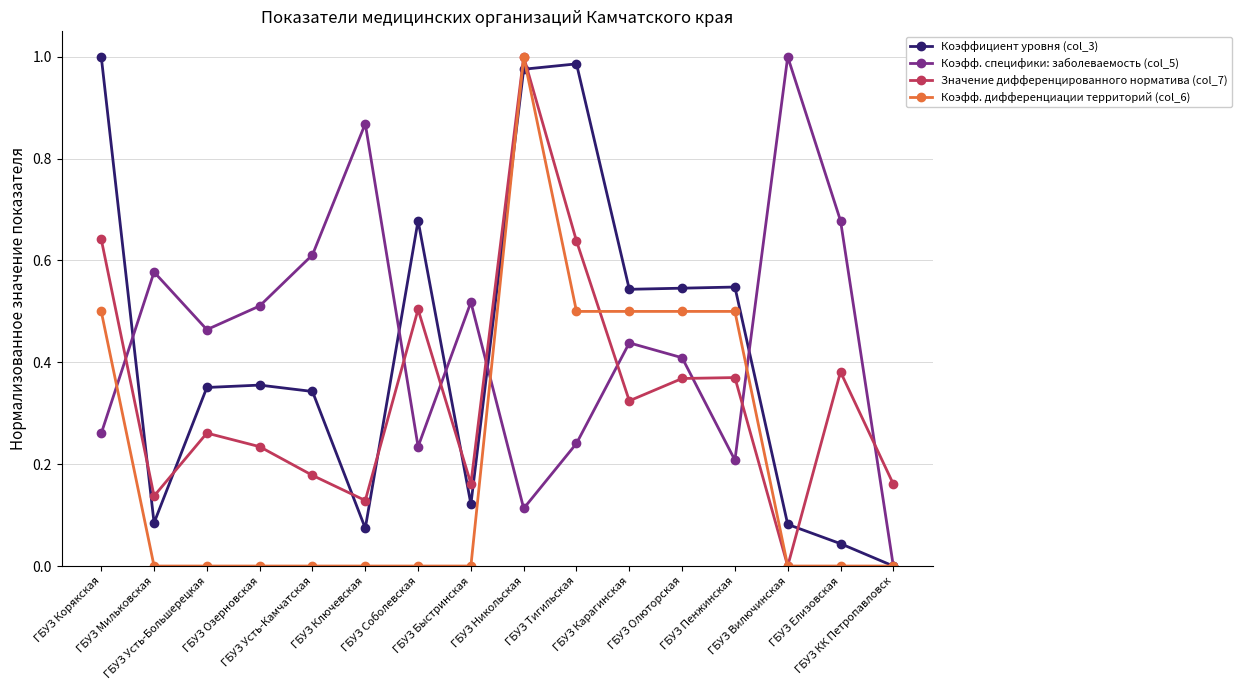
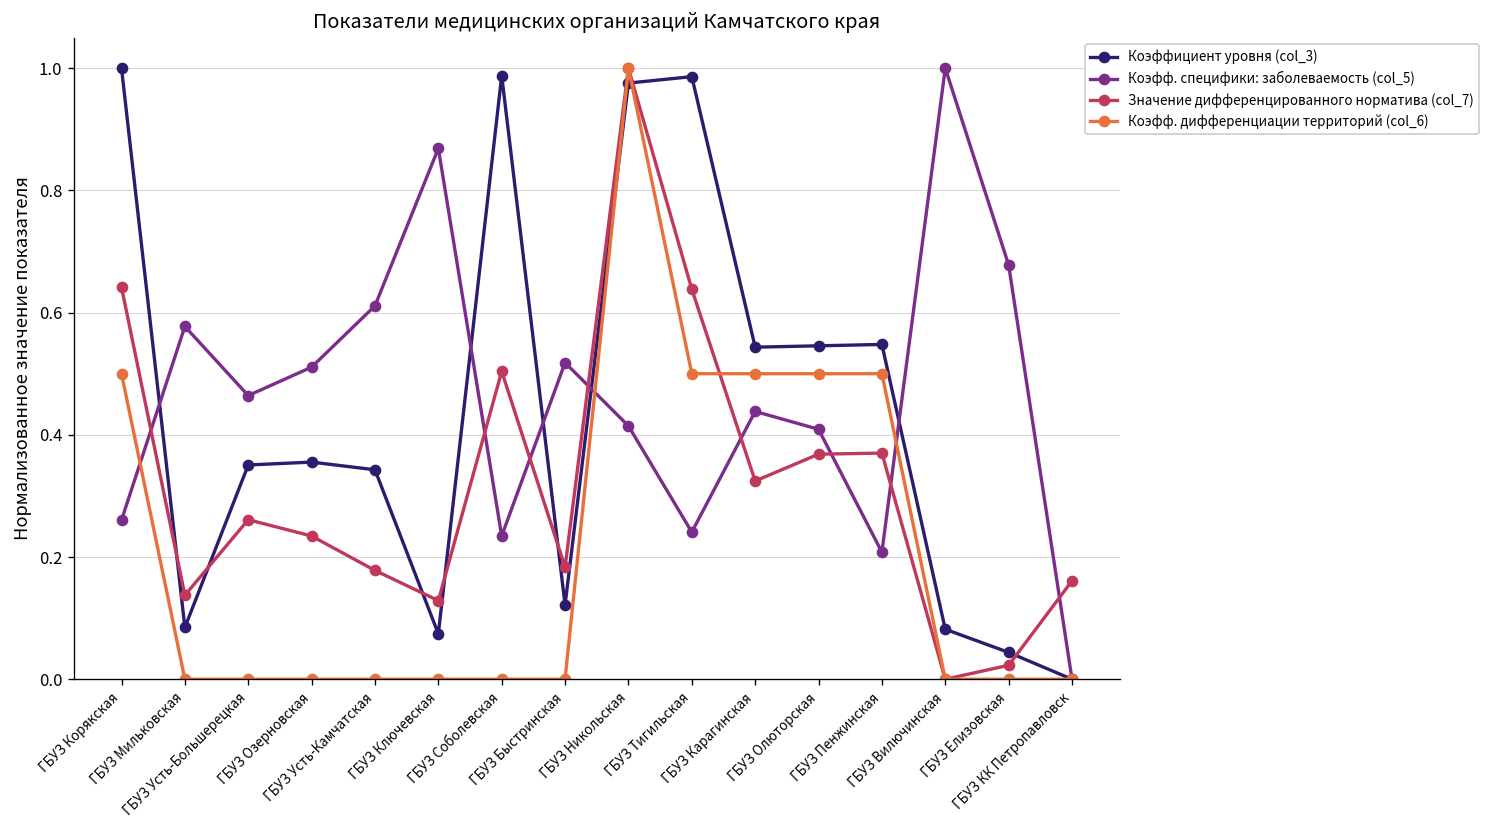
  {
    "Коэффициент уровня (col_3)": {
      "ГБУЗ Корякская": 1.00,
      "ГБУЗ Мильковская": 0.08,
      "ГБУЗ Усть-Большерецкая": 0.35,
      "ГБУЗ Озерновская": 0.36,
      "ГБУЗ Усть-Камчатская": 0.34,
      "ГБУЗ Ключевская": 0.07,
-     "ГБУЗ Соболевская": 0.68,
+     "ГБУЗ Соболевская": 0.99,
      "ГБУЗ Быстринская": 0.12,
      "ГБУЗ Никольская": 0.98,
      "ГБУЗ Тигильская": 0.99,
      "ГБУЗ Карагинская": 0.54,
      "ГБУЗ Олюторская": 0.55,
      "ГБУЗ Пенжинская": 0.55,
      "ГБУЗ Вилючинская": 0.08,
      "ГБУЗ Елизовская": 0.04
    },
    "Коэфф. специфики: заболеваемость (col_5)": {
      "ГБУЗ Корякская": 0.26,
      "ГБУЗ Мильковская": 0.58,
      "ГБУЗ Усть-Большерецкая": 0.46,
      "ГБУЗ Озерновская": 0.51,
      "ГБУЗ Усть-Камчатская": 0.61,
      "ГБУЗ Ключевская": 0.87,
      "ГБУЗ Соболевская": 0.23,
      "ГБУЗ Быстринская": 0.52,
-     "ГБУЗ Никольская": 0.11,
+     "ГБУЗ Никольская": 0.41,
      "ГБУЗ Тигильская": 0.24,
      "ГБУЗ Карагинская": 0.44,
      "ГБУЗ Олюторская": 0.41,
      "ГБУЗ Пенжинская": 0.21,
      "ГБУЗ Вилючинская": 1.00,
      "ГБУЗ Елизовская": 0.68
    },
    "Значение дифференцированного норматива (col_7)": {
      "ГБУЗ Корякская": 0.64,
      "ГБУЗ Мильковская": 0.14,
      "ГБУЗ Усть-Большерецкая": 0.26,
      "ГБУЗ Озерновская": 0.23,
      "ГБУЗ Усть-Камчатская": 0.18,
      "ГБУЗ Ключевская": 0.13,
      "ГБУЗ Соболевская": 0.50,
-     "ГБУЗ Быстринская": 0.16,
+     "ГБУЗ Быстринская": 0.18,
      "ГБУЗ Тигильская": 0.64,
      "ГБУЗ Карагинская": 0.32,
      "ГБУЗ Олюторская": 0.37,
      "ГБУЗ Пенжинская": 0.37,
-     "ГБУЗ Елизовская": 0.38,
+     "ГБУЗ Елизовская": 0.02,
      "ГБУЗ КК Петропавловск": 0.16
    },
    "Коэфф. дифференциации территорий (col_6)": {
      "ГБУЗ Корякская": 0.50,
      "ГБУЗ Мильковская": 0.00,
      "ГБУЗ Усть-Большерецкая": 0.00,
      "ГБУЗ Озерновская": 0.00,
      "ГБУЗ Усть-Камчатская": 0.00,
      "ГБУЗ Ключевская": 0.00,
      "ГБУЗ Соболевская": 0.00,
      "ГБУЗ Быстринская": 0.00,
      "ГБУЗ Тигильская": 0.50,
      "ГБУЗ Карагинская": 0.50,
      "ГБУЗ Олюторская": 0.50,
      "ГБУЗ Пенжинская": 0.50,
      "ГБУЗ Елизовская": 0.00
    }
  }
